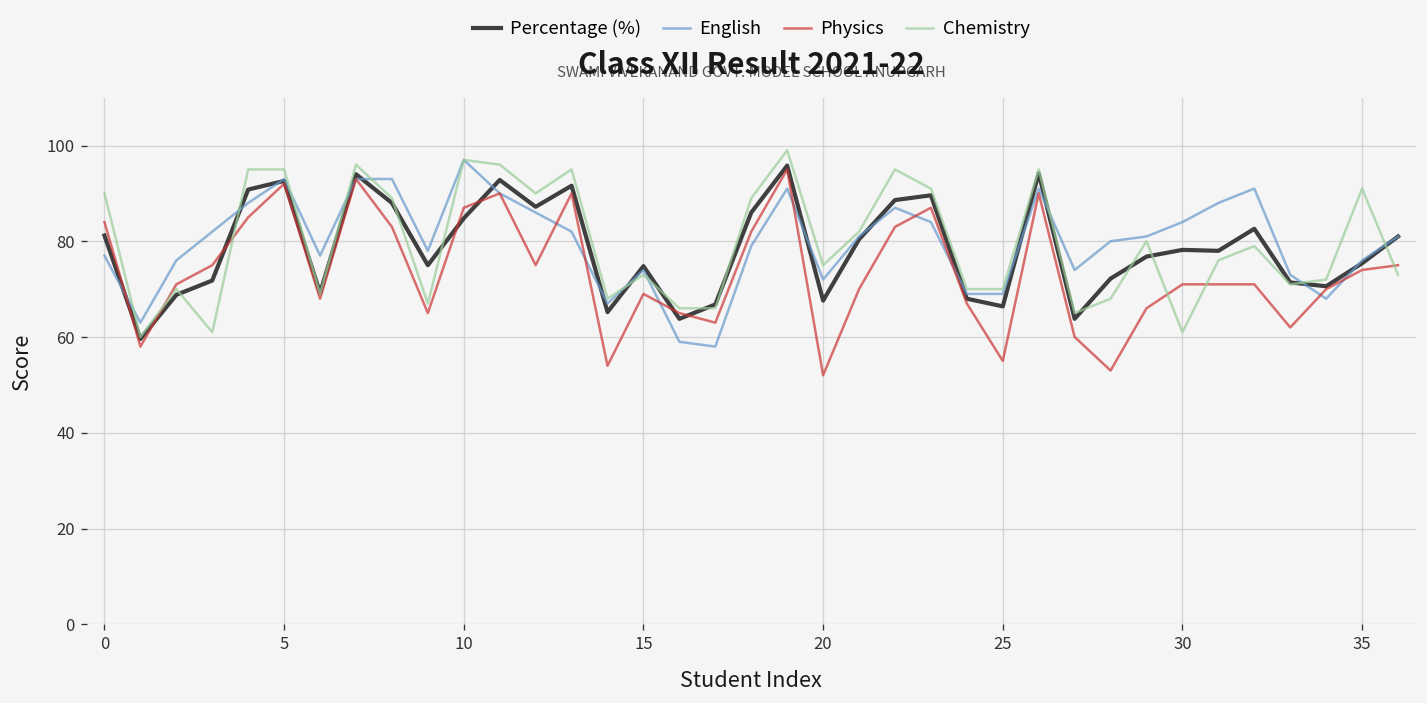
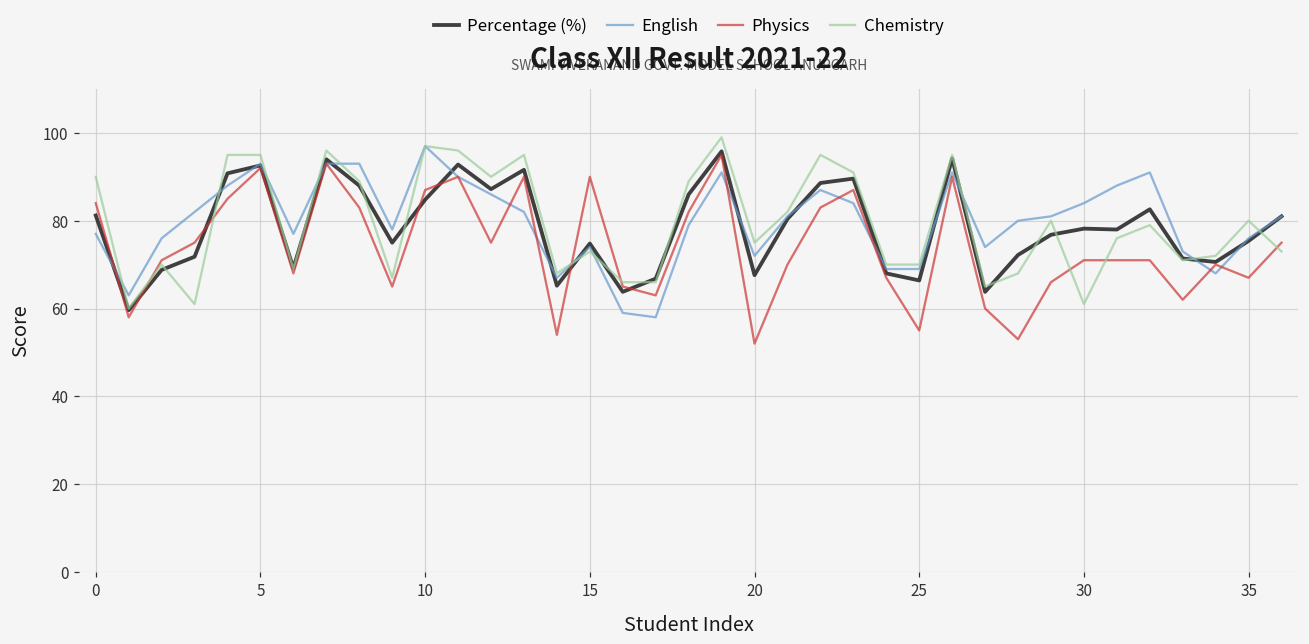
  {
    "Percentage (%)": {
      "0": 81,
      "10": 85,
      "15": 75,
      "20": 68,
      "25": 66,
      "30": 78
    },
    "English": {
      "0": 77,
      "15": 74,
      "20": 72,
      "25": 69,
      "30": 84
    },
    "Physics": {
      "0": 84,
      "10": 87,
-     "15": 69,
+     "15": 90,
      "20": 52,
      "25": 55,
      "30": 71,
-     "35": 74
+     "35": 67
    },
    "Chemistry": {
      "0": 90,
      "5": 95,
      "15": 73,
      "20": 75,
      "25": 70,
      "30": 61,
-     "35": 91
+     "35": 80
    }
  }
